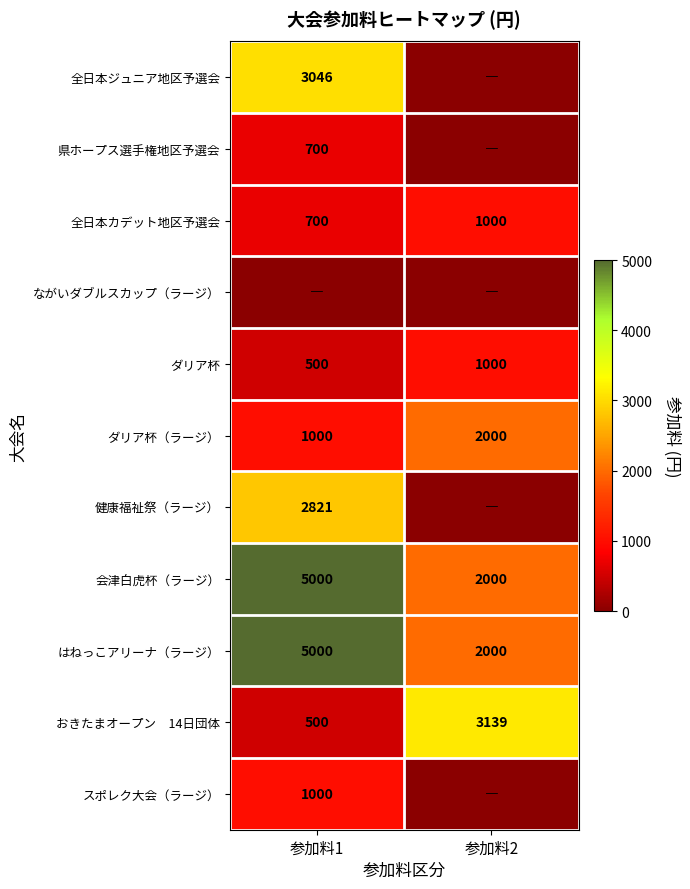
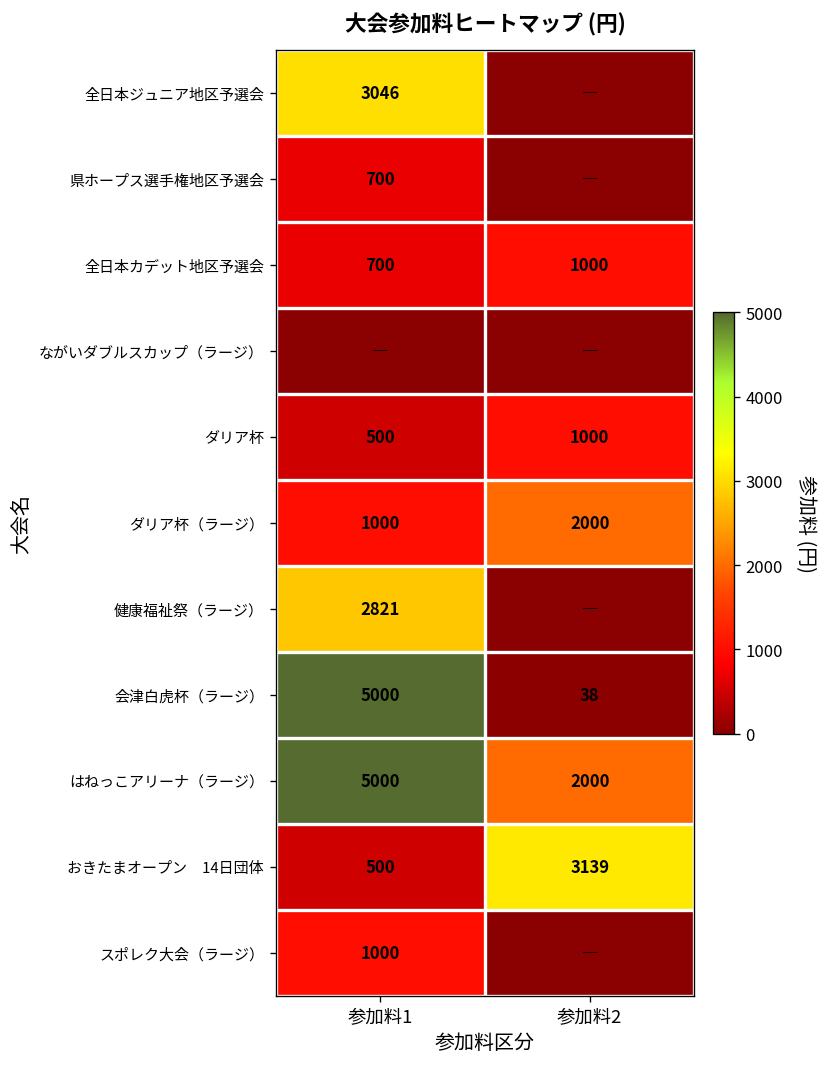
  {
    "全日本ジュニア地区予選会": {
      "参加料1": 3046
    },
    "県ホープス選手権地区予選会": {
      "参加料1": 700
    },
    "全日本カデット地区予選会": {
      "参加料1": 700,
      "参加料2": 1000
    },
    "ダリア杯": {
      "参加料1": 500,
      "参加料2": 1000
    },
    "ダリア杯（ラージ）": {
      "参加料1": 1000,
      "参加料2": 2000
    },
    "健康福祉祭（ラージ）": {
      "参加料1": 2821
    },
    "会津白虎杯（ラージ）": {
      "参加料1": 5000,
-     "参加料2": 2000
+     "参加料2": 38
    },
    "はねっこアリーナ（ラージ）": {
      "参加料1": 5000,
      "参加料2": 2000
    },
    "おきたまオープン 14日団体": {
      "参加料1": 500,
      "参加料2": 3139
    },
    "スポレク大会（ラージ）": {
      "参加料1": 1000
    }
  }
